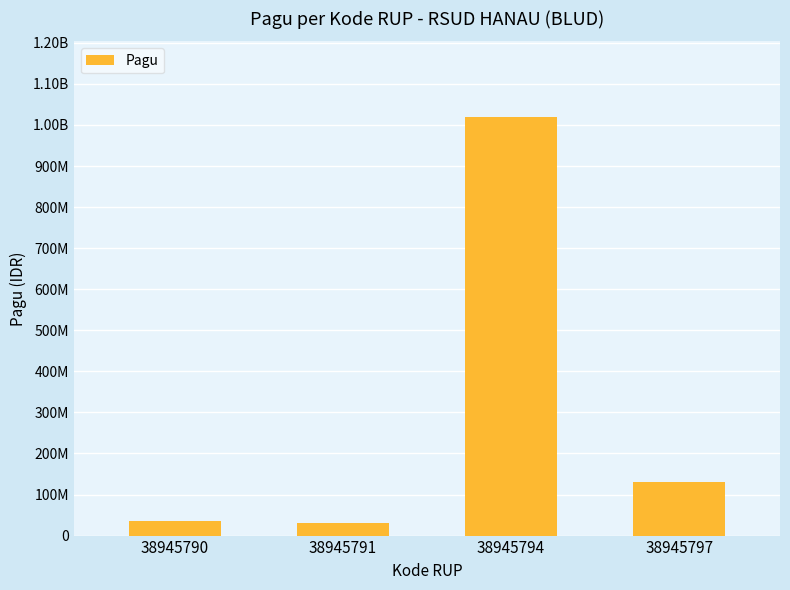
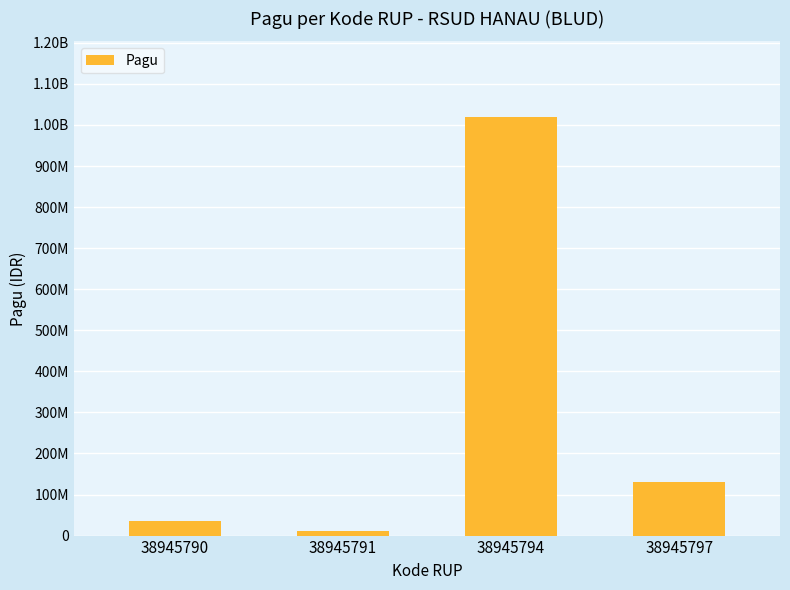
  {
    "38945790": 40000000,
-   "38945791": 30000000,
+   "38945791": 10000000,
    "38945794": 1020000000,
    "38945797": 130000000
  }
